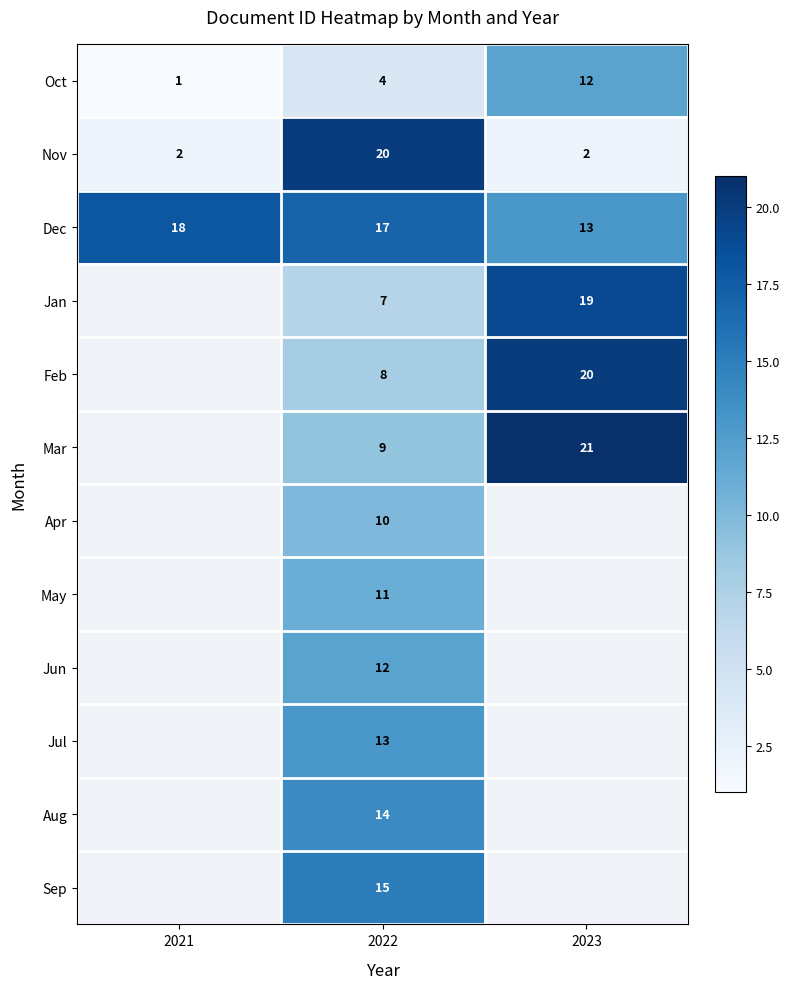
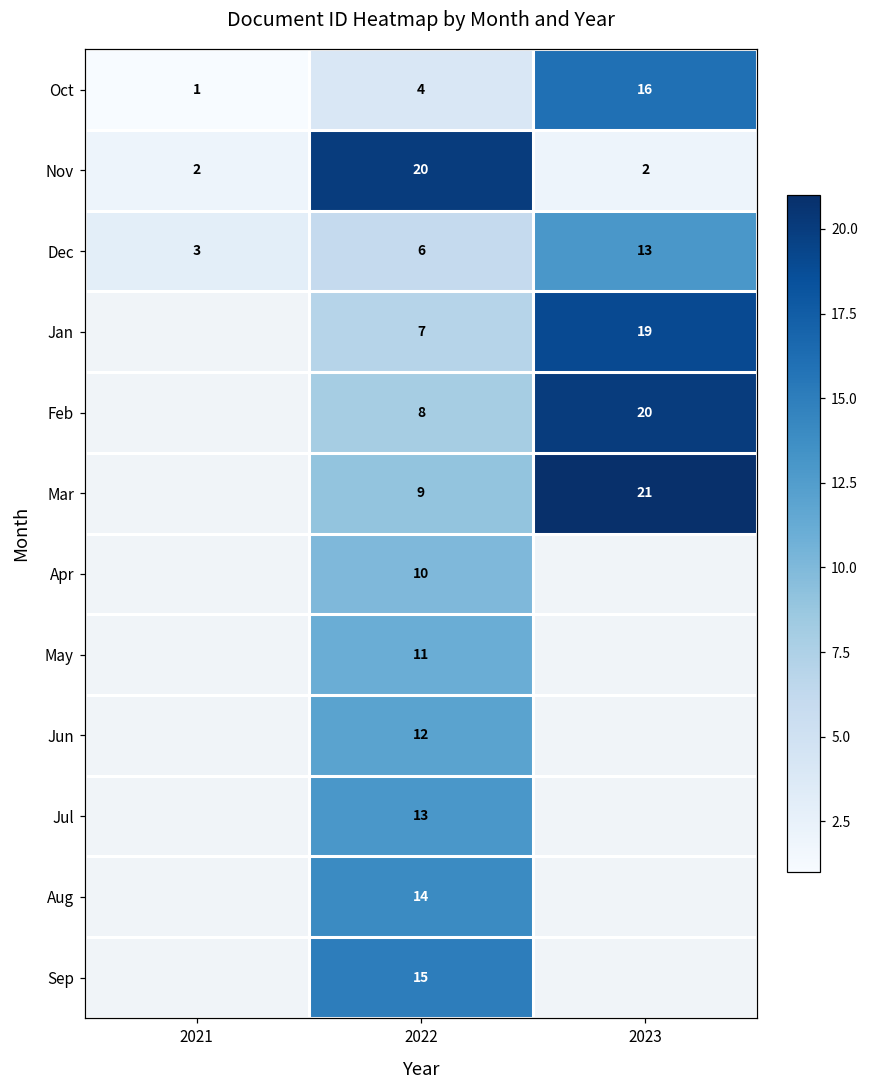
  {
    "Oct": {
      "2021": 1,
      "2022": 4,
-     "2023": 12
+     "2023": 16
    },
    "Nov": {
      "2021": 2,
      "2022": 20,
      "2023": 2
    },
    "Dec": {
-     "2021": 18,
-     "2022": 17,
+     "2021": 3,
+     "2022": 6,
      "2023": 13
    },
    "Jan": {
      "2022": 7,
      "2023": 19
    },
    "Feb": {
      "2022": 8,
      "2023": 20
    },
    "Mar": {
      "2022": 9,
      "2023": 21
    },
    "Apr": {
      "2022": 10
    },
    "May": {
      "2022": 11
    },
    "Jun": {
      "2022": 12
    },
    "Jul": {
      "2022": 13
    },
    "Aug": {
      "2022": 14
    },
    "Sep": {
      "2022": 15
    }
  }
